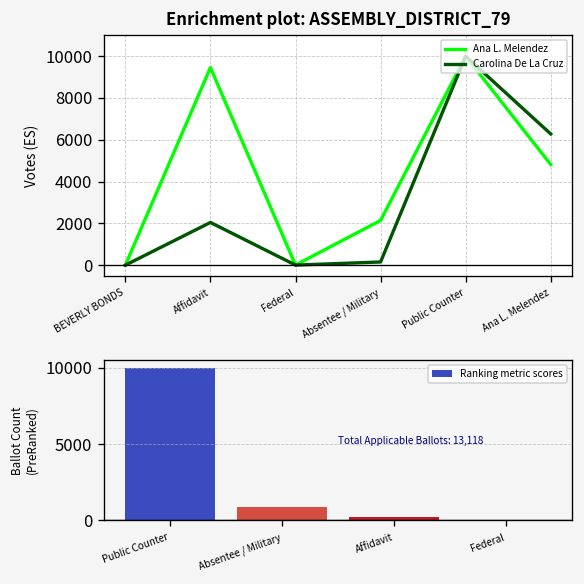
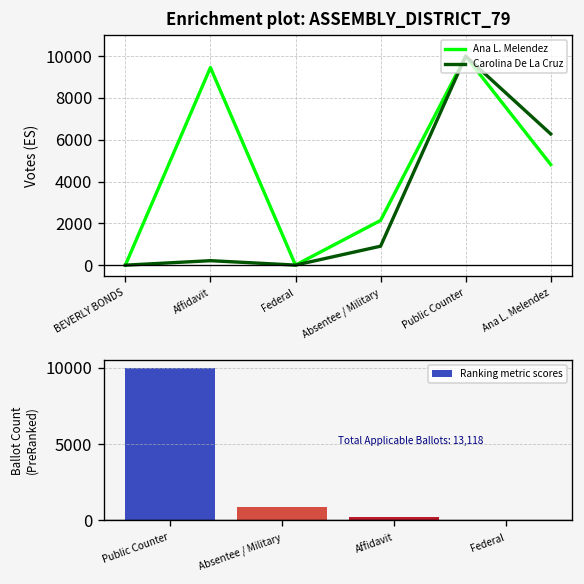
  {
    "Enrichment plot: ASSEMBLY_DISTRICT_79": {
      "Ana L. Melendez": {
        "Affidavit": 9500,
        "Absentee / Military": 2100,
        "Ana L. Melendez": 4800
      },
      "Carolina De La Cruz": {
-       "Affidavit": 2000,
-       "Absentee / Military": 200,
+       "Affidavit": 200,
+       "Absentee / Military": 900,
        "Ana L. Melendez": 6300
      }
    }
  }
